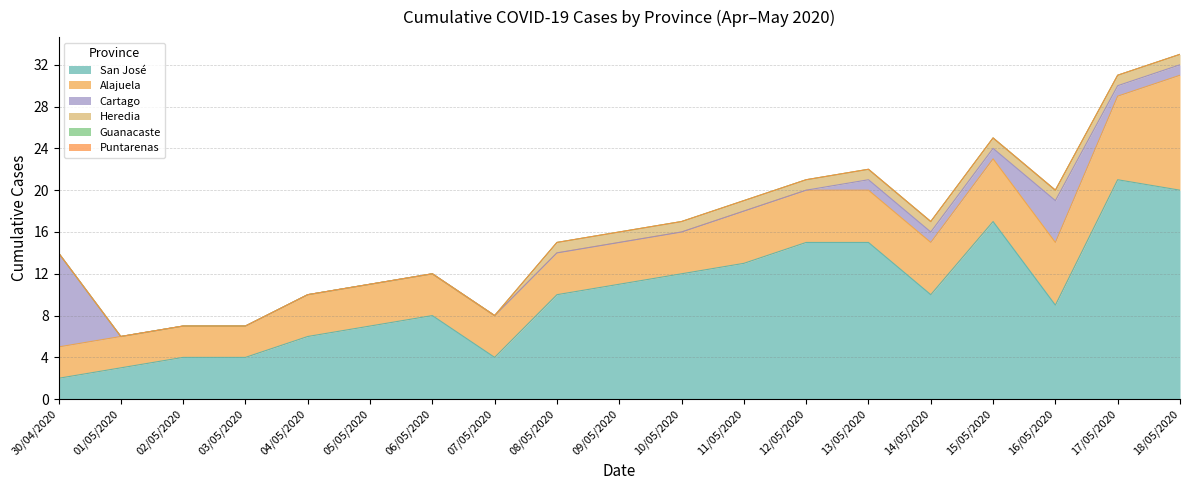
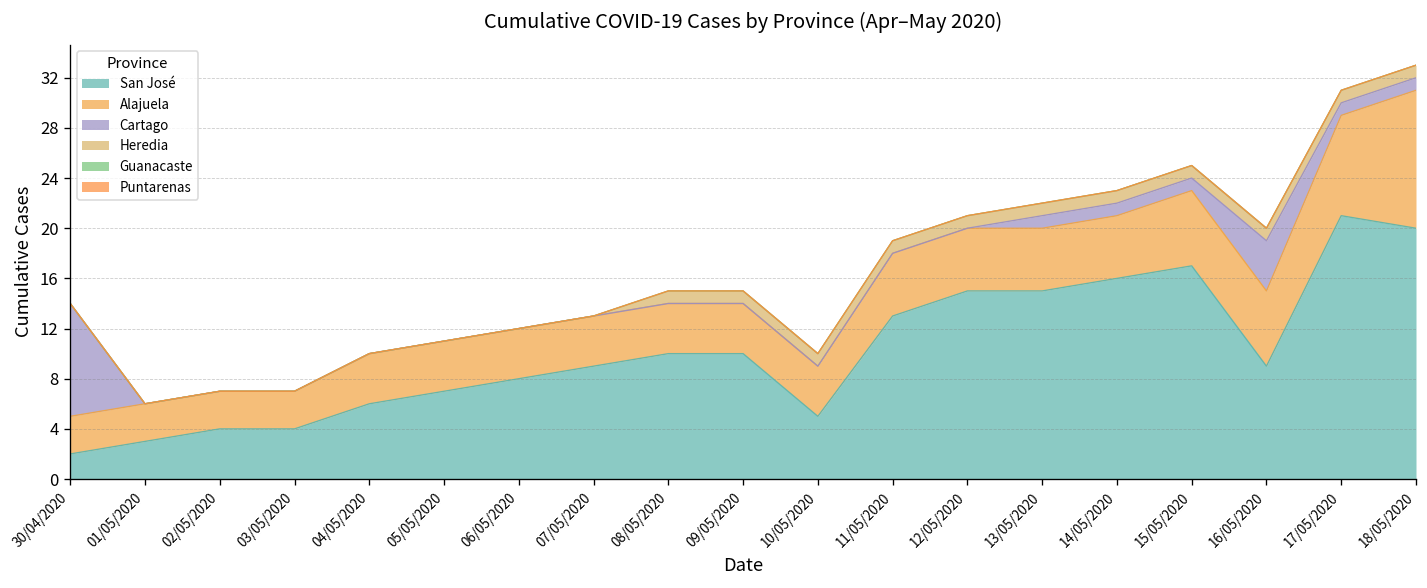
  {
    "San José": {
      "30/04/2020": 2,
      "01/05/2020": 3,
      "02/05/2020": 4,
      "03/05/2020": 4,
      "04/05/2020": 6,
      "05/05/2020": 7,
      "06/05/2020": 8,
-     "07/05/2020": 4,
+     "07/05/2020": 9,
      "08/05/2020": 10,
-     "09/05/2020": 11,
-     "10/05/2020": 12,
+     "09/05/2020": 10,
+     "10/05/2020": 5,
      "11/05/2020": 13,
      "12/05/2020": 15,
      "13/05/2020": 15,
-     "14/05/2020": 10,
+     "14/05/2020": 16,
      "15/05/2020": 17,
      "16/05/2020": 9,
      "17/05/2020": 21,
      "18/05/2020": 20
    },
    "Cartago": {
      "13/05/2020": 1,
      "14/05/2020": 1,
      "15/05/2020": 1,
      "16/05/2020": 4,
      "17/05/2020": 1,
      "18/05/2020": 1
    }
  }
